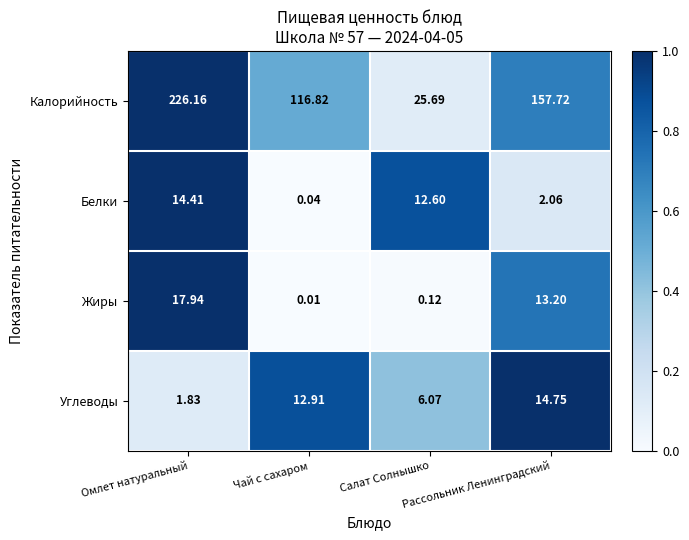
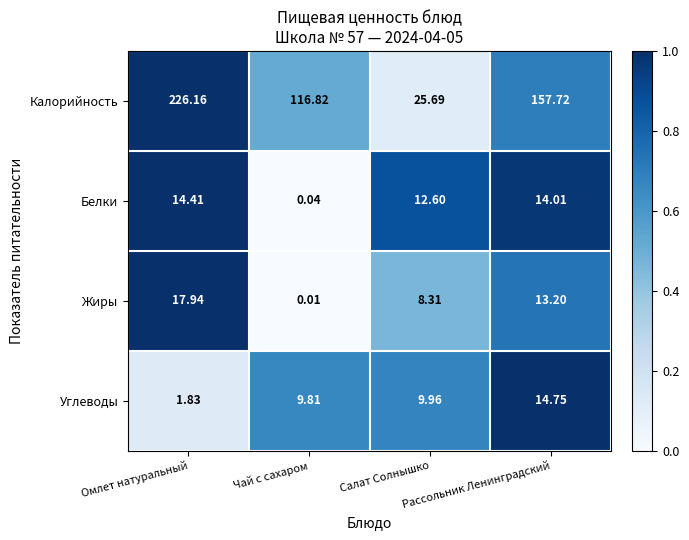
  {
    "Калорийность": {
      "Омлет натуральный": 226.16,
      "Чай с сахаром": 116.82,
      "Салат Солнышко": 25.69,
      "Рассольник Ленинградский": 157.72
    },
    "Белки": {
      "Омлет натуральный": 14.41,
      "Чай с сахаром": 0.04,
      "Салат Солнышко": 12.60,
-     "Рассольник Ленинградский": 2.06
+     "Рассольник Ленинградский": 14.01
    },
    "Жиры": {
      "Омлет натуральный": 17.94,
      "Чай с сахаром": 0.01,
-     "Салат Солнышко": 0.12,
+     "Салат Солнышко": 8.31,
      "Рассольник Ленинградский": 13.20
    },
    "Углеводы": {
      "Омлет натуральный": 1.83,
-     "Чай с сахаром": 12.91,
-     "Салат Солнышко": 6.07,
+     "Чай с сахаром": 9.81,
+     "Салат Солнышко": 9.96,
      "Рассольник Ленинградский": 14.75
    }
  }
